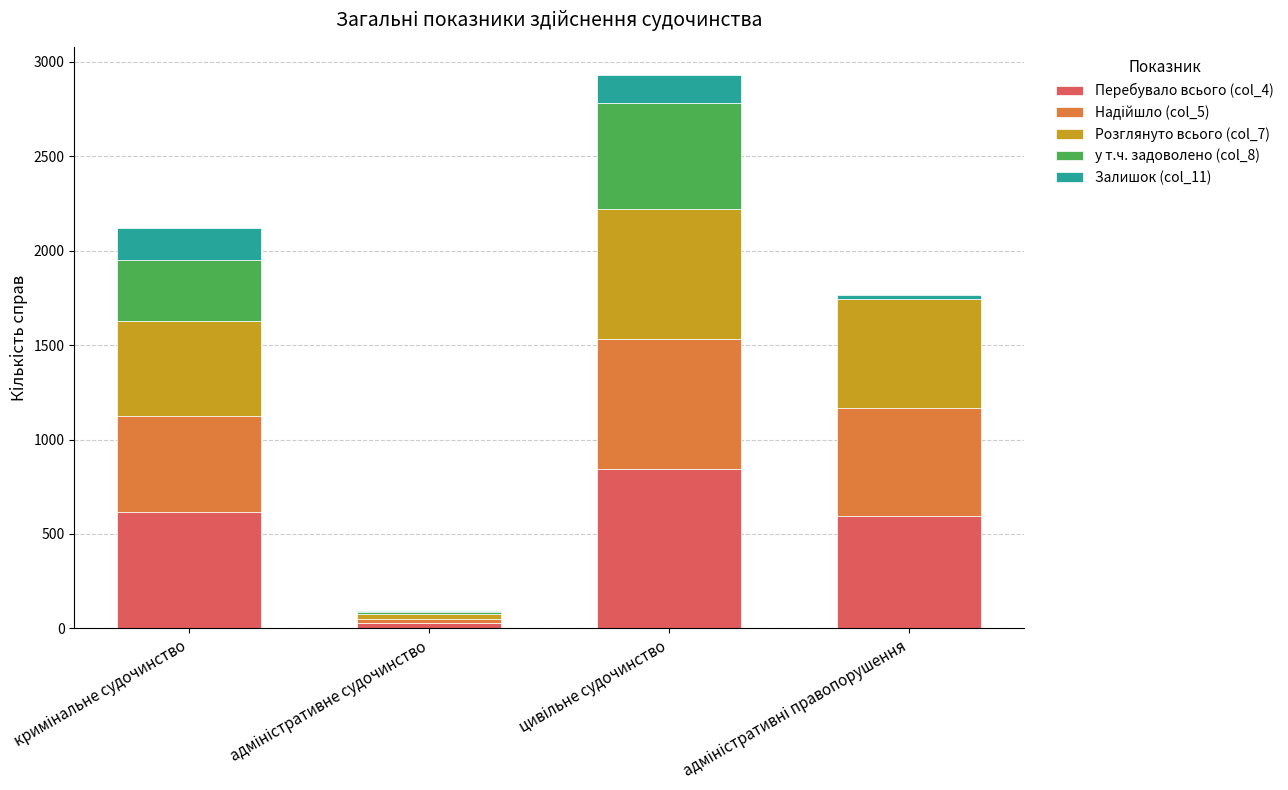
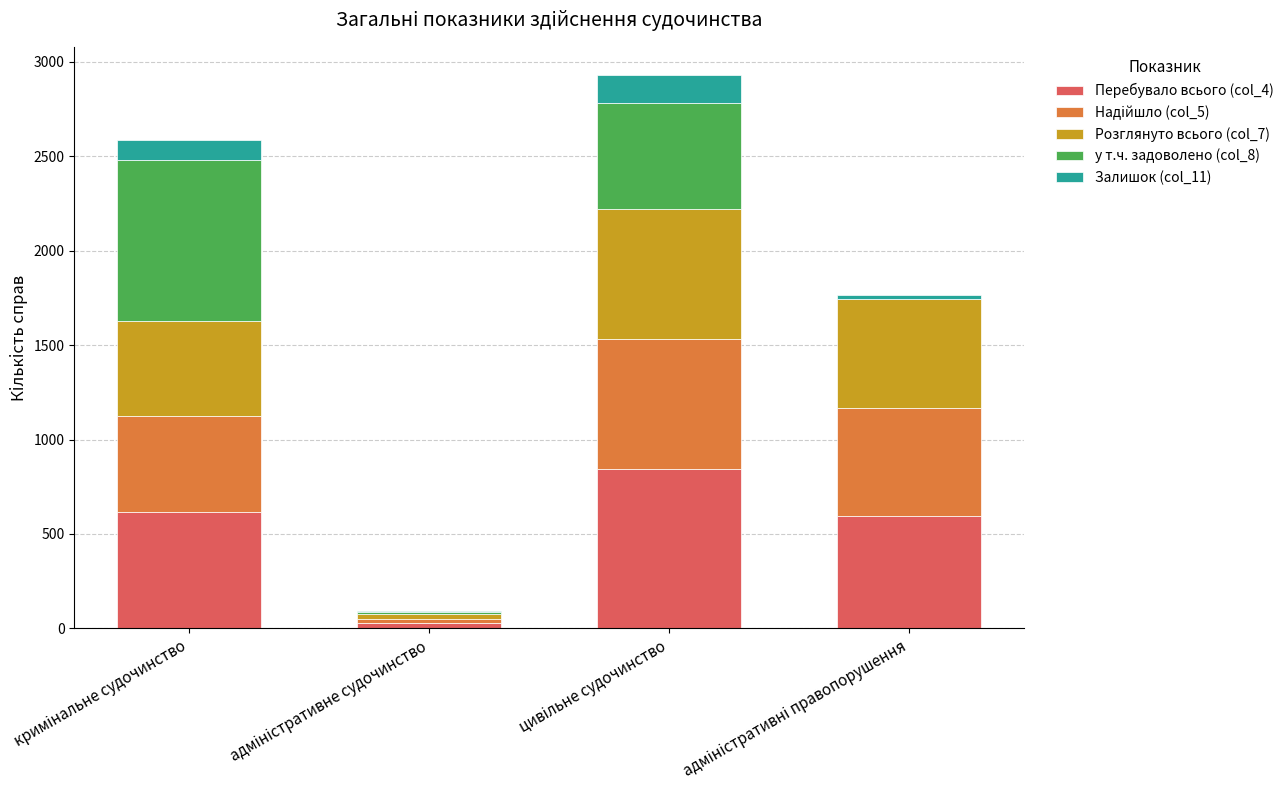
  {
    "у т.ч. задоволено (col_8)": {
-     "кримінальне судочинство": 320,
+     "кримінальне судочинство": 850,
      "адміністративне судочинство": 10,
      "цивільне судочинство": 560,
      "адміністративні правопорушення": 0
    },
    "Залишок (col_11)": {
-     "кримінальне судочинство": 170,
+     "кримінальне судочинство": 110,
      "цивільне судочинство": 150,
      "адміністративні правопорушення": 20
    }
  }
